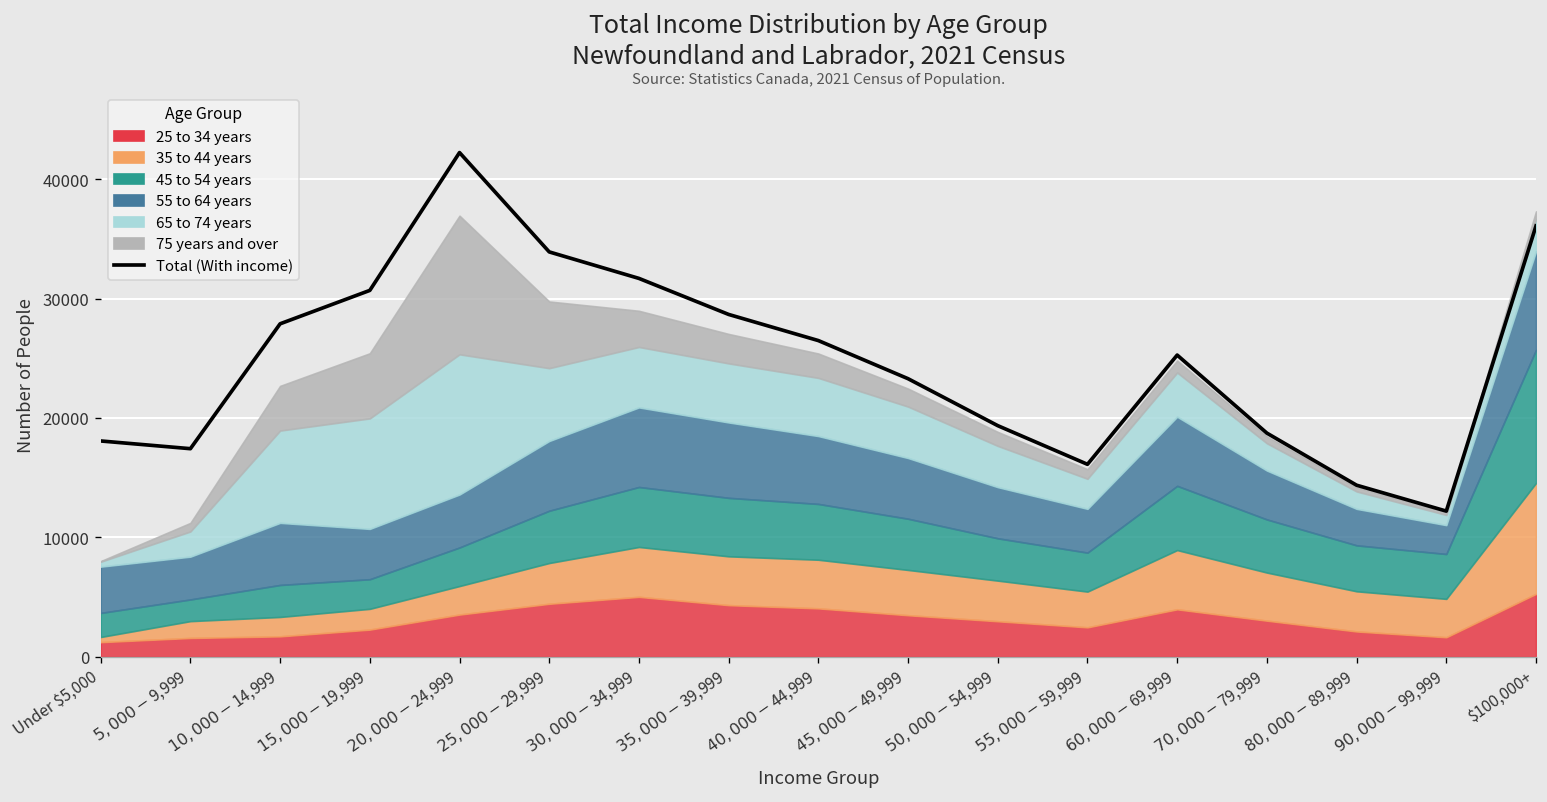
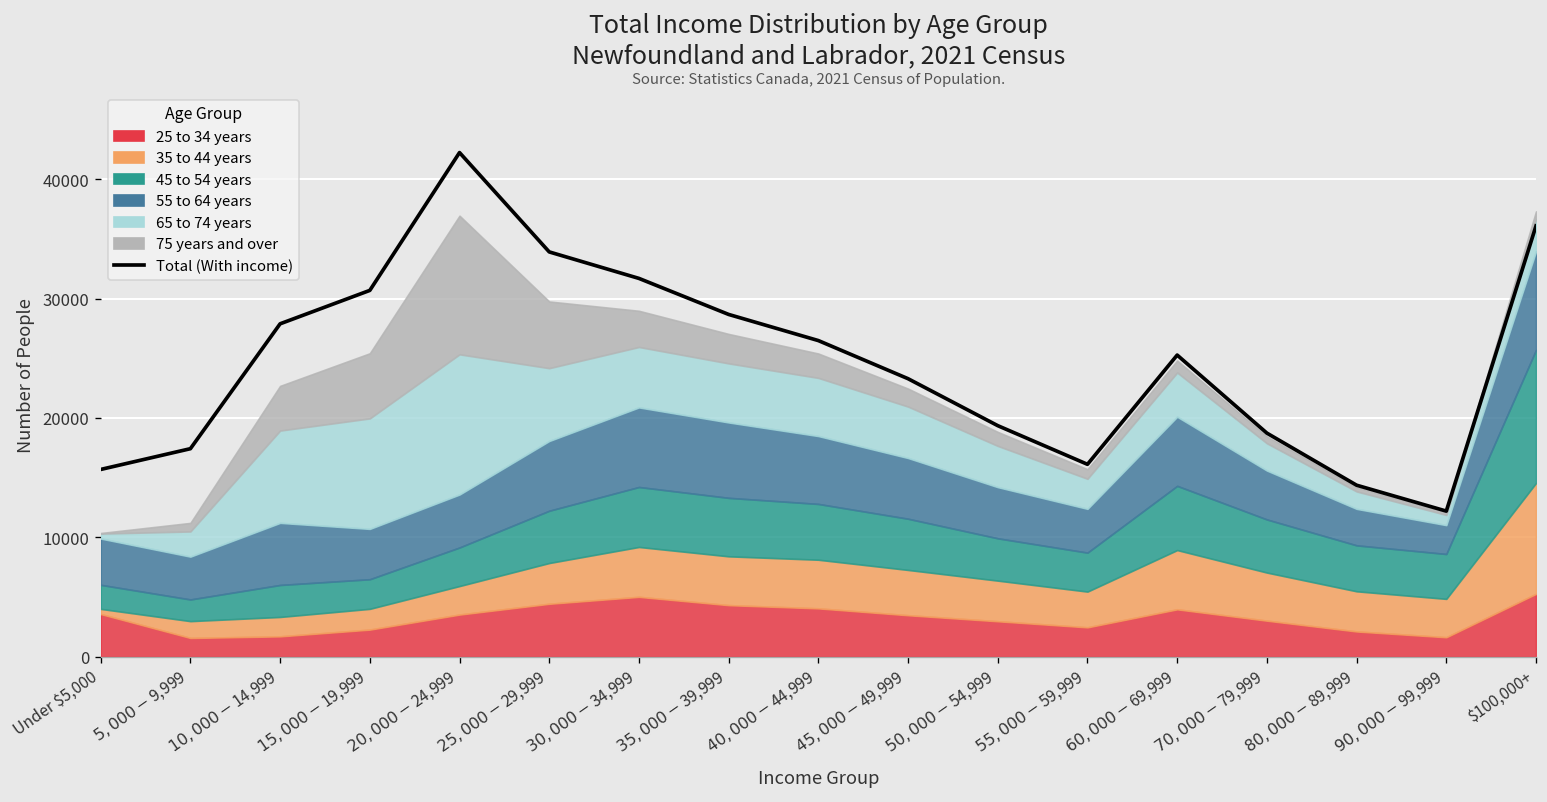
  {
    "Total (With income)": {
-     "Under $5,000": 18000,
+     "Under $5,000": 16000,
      "$100,000+": 36000
    },
    "25 to 34 years": {
-     "Under $5,000": 1000,
+     "Under $5,000": 4000,
      "$100,000+": 5000
    },
    "35 to 44 years": {
      "Under $5,000": 0,
      "$100,000+": 9000
    }
  }
